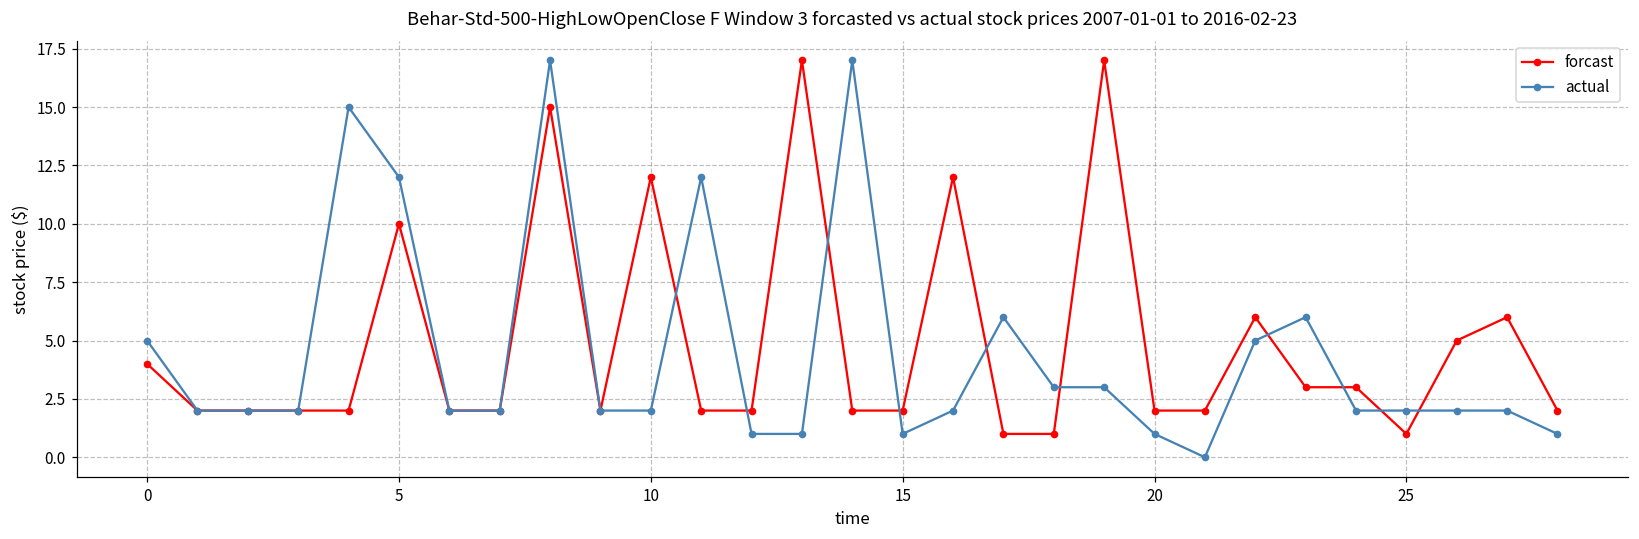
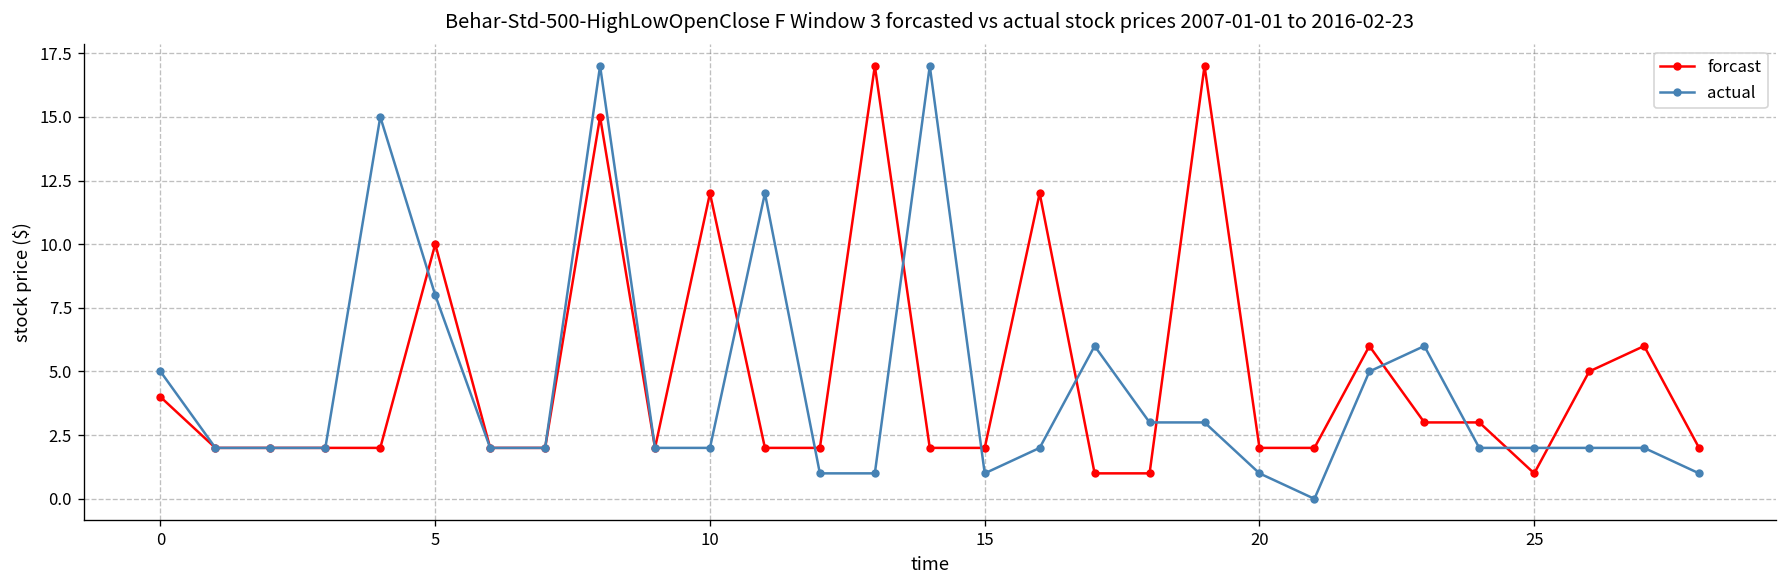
  {
    "forcast": {
      "0": 4,
      "5": 10,
      "10": 12,
      "15": 2,
      "20": 2,
      "25": 1
    },
    "actual": {
      "0": 5,
-     "5": 12,
+     "5": 8,
      "10": 2,
      "15": 1,
      "20": 1,
      "25": 2
    }
  }
